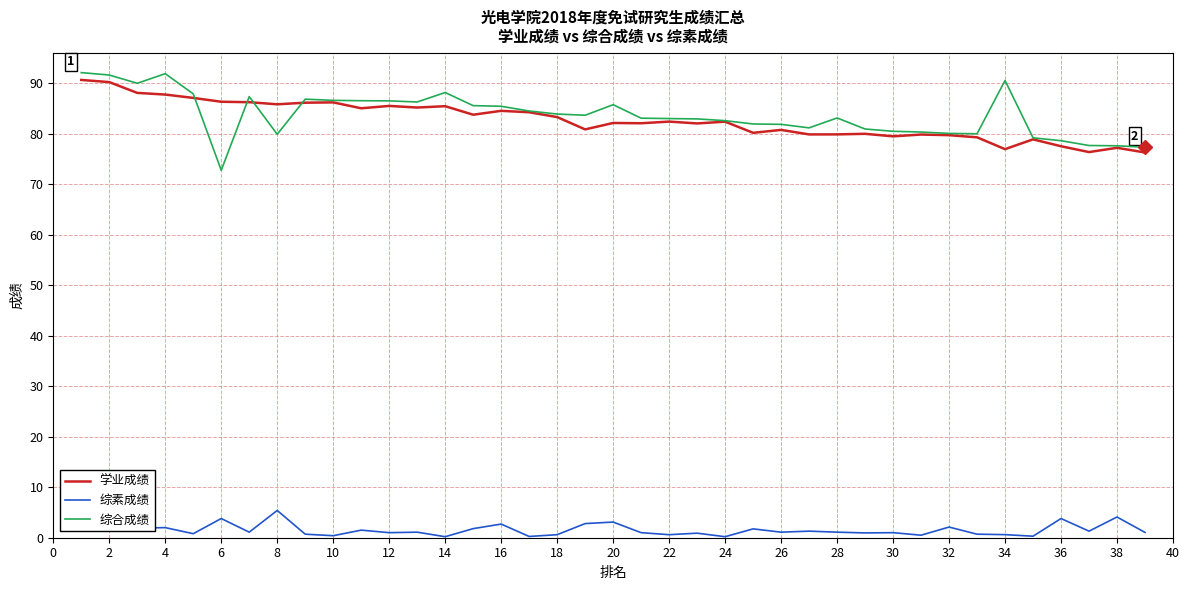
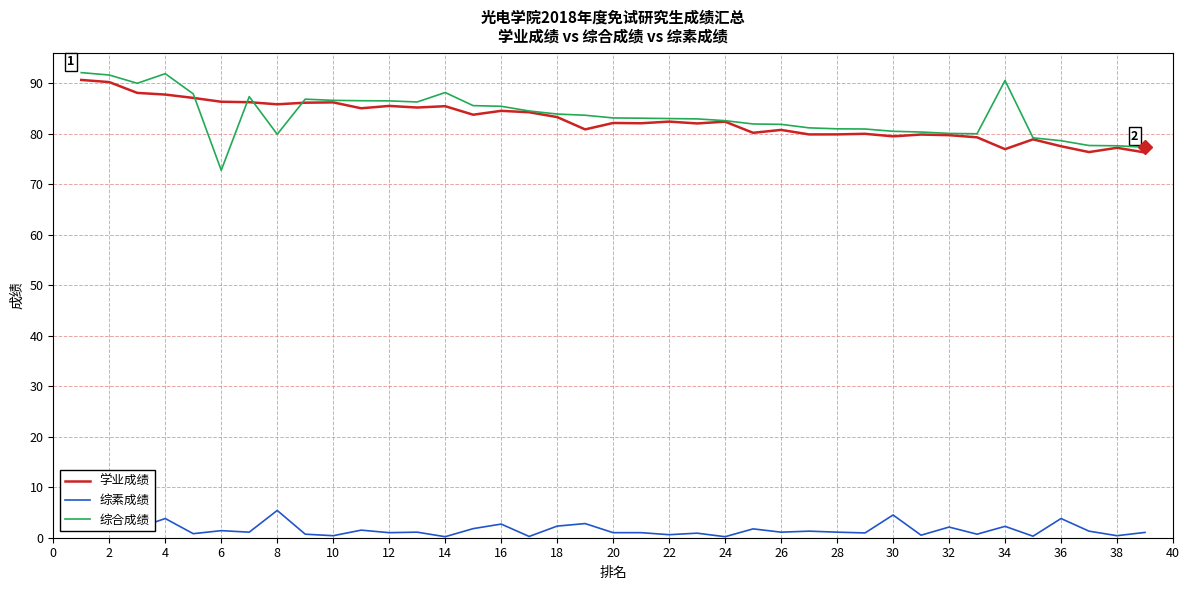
  {
    "综素成绩": {
-     "4": 2,
-     "6": 4,
+     "4": 4,
+     "6": 1,
      "8": 5,
      "10": 0,
      "12": 1,
      "14": 0,
      "16": 3,
-     "18": 1,
-     "20": 3,
+     "18": 2,
+     "20": 1,
      "22": 1,
      "24": 0,
      "26": 1,
      "28": 1,
-     "30": 1,
+     "30": 5,
      "32": 2,
-     "34": 1,
+     "34": 2,
      "36": 4,
-     "38": 4
+     "38": 0
    },
    "综合成绩": {
      "2": 92,
      "4": 92,
      "6": 73,
      "8": 80,
      "12": 86,
      "14": 88,
      "16": 85,
      "18": 84,
-     "20": 86,
+     "20": 83,
      "22": 83,
      "26": 82,
-     "28": 83,
+     "28": 81,
      "30": 80,
      "34": 90,
      "36": 79
    }
  }
